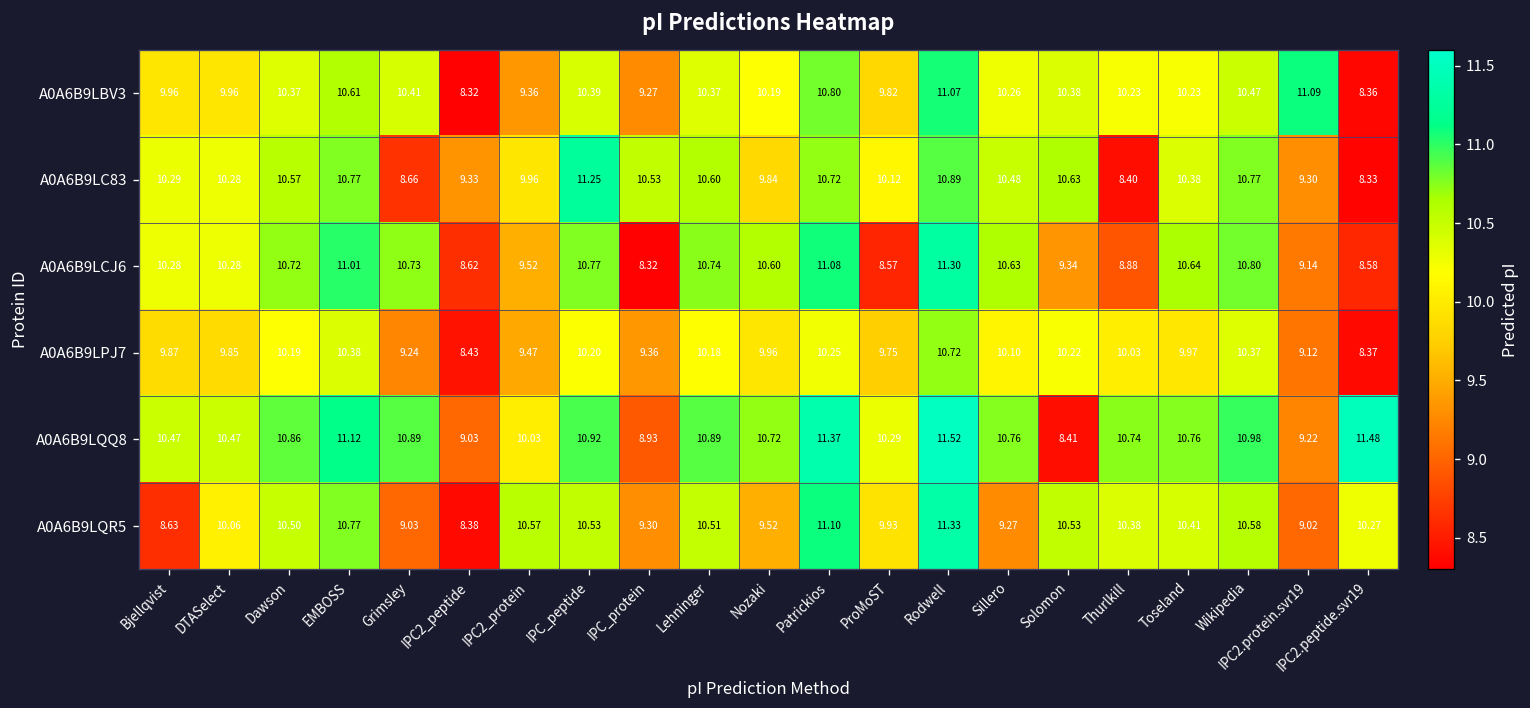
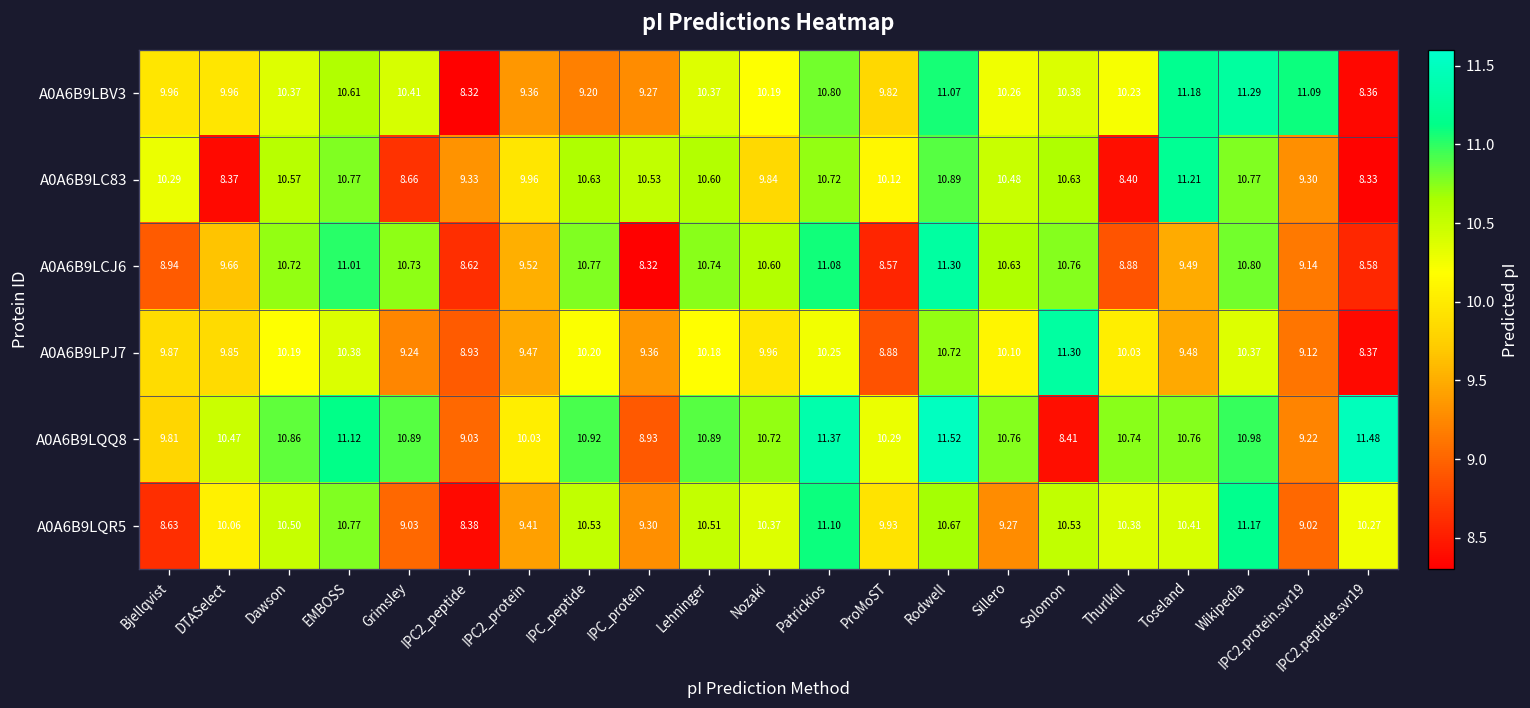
  {
    "A0A6B9LBV3": {
      "Bjellqvist": 9.96,
      "DTASelect": 9.96,
      "Dawson": 10.37,
      "EMBOSS": 10.61,
      "Grimsley": 10.41,
      "IPC2_peptide": 8.32,
      "IPC2_protein": 9.36,
-     "IPC_peptide": 10.39,
+     "IPC_peptide": 9.20,
      "IPC_protein": 9.27,
      "Lehninger": 10.37,
      "Nozaki": 10.19,
      "Patrickios": 10.80,
      "ProMoST": 9.82,
      "Rodwell": 11.07,
      "Sillero": 10.26,
      "Solomon": 10.38,
      "Thurlkill": 10.23,
-     "Toseland": 10.23,
-     "Wikipedia": 10.47,
+     "Toseland": 11.18,
+     "Wikipedia": 11.29,
      "IPC2.protein.svr19": 11.09,
      "IPC2.peptide.svr19": 8.36
    },
    "A0A6B9LC83": {
      "Bjellqvist": 10.29,
-     "DTASelect": 10.28,
+     "DTASelect": 8.37,
      "Dawson": 10.57,
      "EMBOSS": 10.77,
      "Grimsley": 8.66,
      "IPC2_peptide": 9.33,
      "IPC2_protein": 9.96,
-     "IPC_peptide": 11.25,
+     "IPC_peptide": 10.63,
      "IPC_protein": 10.53,
      "Lehninger": 10.60,
      "Nozaki": 9.84,
      "Patrickios": 10.72,
      "ProMoST": 10.12,
      "Rodwell": 10.89,
      "Sillero": 10.48,
      "Solomon": 10.63,
      "Thurlkill": 8.40,
-     "Toseland": 10.38,
+     "Toseland": 11.21,
      "Wikipedia": 10.77,
      "IPC2.protein.svr19": 9.30,
      "IPC2.peptide.svr19": 8.33
    },
    "A0A6B9LCJ6": {
-     "Bjellqvist": 10.28,
-     "DTASelect": 10.28,
+     "Bjellqvist": 8.94,
+     "DTASelect": 9.66,
      "Dawson": 10.72,
      "EMBOSS": 11.01,
      "Grimsley": 10.73,
      "IPC2_peptide": 8.62,
      "IPC2_protein": 9.52,
      "IPC_peptide": 10.77,
      "IPC_protein": 8.32,
      "Lehninger": 10.74,
      "Nozaki": 10.60,
      "Patrickios": 11.08,
      "ProMoST": 8.57,
      "Rodwell": 11.30,
      "Sillero": 10.63,
-     "Solomon": 9.34,
+     "Solomon": 10.76,
      "Thurlkill": 8.88,
-     "Toseland": 10.64,
+     "Toseland": 9.49,
      "Wikipedia": 10.80,
      "IPC2.protein.svr19": 9.14,
      "IPC2.peptide.svr19": 8.58
    },
    "A0A6B9LPJ7": {
      "Bjellqvist": 9.87,
      "DTASelect": 9.85,
      "Dawson": 10.19,
      "EMBOSS": 10.38,
      "Grimsley": 9.24,
-     "IPC2_peptide": 8.43,
+     "IPC2_peptide": 8.93,
      "IPC2_protein": 9.47,
      "IPC_peptide": 10.20,
      "IPC_protein": 9.36,
      "Lehninger": 10.18,
      "Nozaki": 9.96,
      "Patrickios": 10.25,
-     "ProMoST": 9.75,
+     "ProMoST": 8.88,
      "Rodwell": 10.72,
      "Sillero": 10.10,
-     "Solomon": 10.22,
+     "Solomon": 11.30,
      "Thurlkill": 10.03,
-     "Toseland": 9.97,
+     "Toseland": 9.48,
      "Wikipedia": 10.37,
      "IPC2.protein.svr19": 9.12,
      "IPC2.peptide.svr19": 8.37
    },
    "A0A6B9LQQ8": {
-     "Bjellqvist": 10.47,
+     "Bjellqvist": 9.81,
      "DTASelect": 10.47,
      "Dawson": 10.86,
      "EMBOSS": 11.12,
      "Grimsley": 10.89,
      "IPC2_peptide": 9.03,
      "IPC2_protein": 10.03,
      "IPC_peptide": 10.92,
      "IPC_protein": 8.93,
      "Lehninger": 10.89,
      "Nozaki": 10.72,
      "Patrickios": 11.37,
      "ProMoST": 10.29,
      "Rodwell": 11.52,
      "Sillero": 10.76,
      "Solomon": 8.41,
      "Thurlkill": 10.74,
      "Toseland": 10.76,
      "Wikipedia": 10.98,
      "IPC2.protein.svr19": 9.22,
      "IPC2.peptide.svr19": 11.48
    },
    "A0A6B9LQR5": {
      "Bjellqvist": 8.63,
      "DTASelect": 10.06,
      "Dawson": 10.50,
      "EMBOSS": 10.77,
      "Grimsley": 9.03,
      "IPC2_peptide": 8.38,
-     "IPC2_protein": 10.57,
+     "IPC2_protein": 9.41,
      "IPC_peptide": 10.53,
      "IPC_protein": 9.30,
      "Lehninger": 10.51,
-     "Nozaki": 9.52,
+     "Nozaki": 10.37,
      "Patrickios": 11.10,
      "ProMoST": 9.93,
-     "Rodwell": 11.33,
+     "Rodwell": 10.67,
      "Sillero": 9.27,
      "Solomon": 10.53,
      "Thurlkill": 10.38,
      "Toseland": 10.41,
-     "Wikipedia": 10.58,
+     "Wikipedia": 11.17,
      "IPC2.protein.svr19": 9.02,
      "IPC2.peptide.svr19": 10.27
    }
  }
